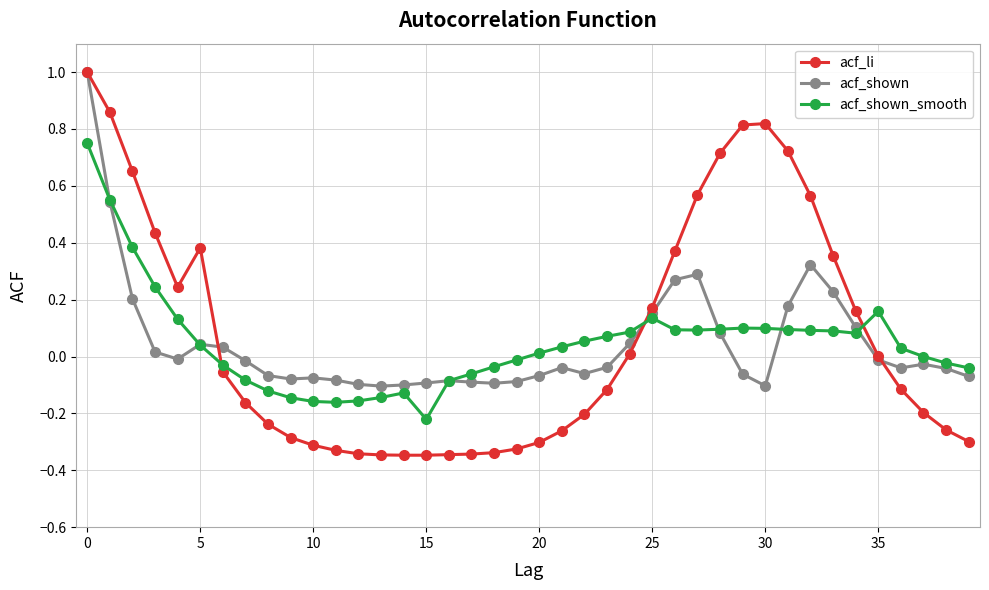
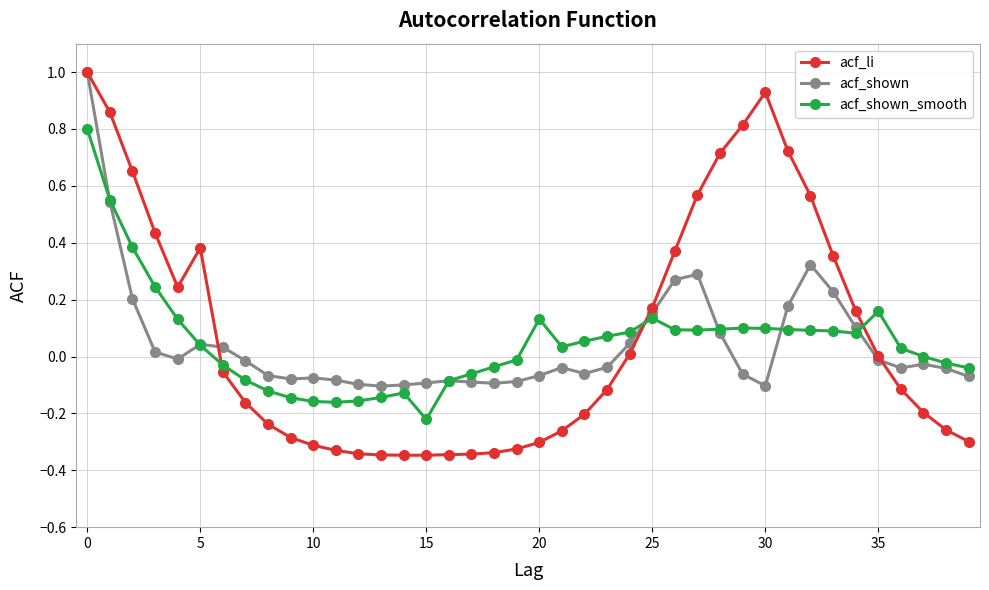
  {
    "acf_li": {
      "5": 0.38,
      "10": -0.31,
      "15": -0.35,
      "20": -0.30,
      "25": 0.17,
-     "30": 0.82,
+     "30": 0.93,
      "35": 0.00
    },
    "acf_shown": {
      "10": -0.08,
      "15": -0.09,
      "20": -0.07,
      "25": 0.15,
      "30": -0.10,
      "35": -0.01
    },
    "acf_shown_smooth": {
-     "0": 0.75,
+     "0": 0.80,
      "10": -0.16,
      "15": -0.22,
-     "20": 0.01,
+     "20": 0.13,
      "25": 0.14,
      "30": 0.10,
      "35": 0.16
    }
  }
